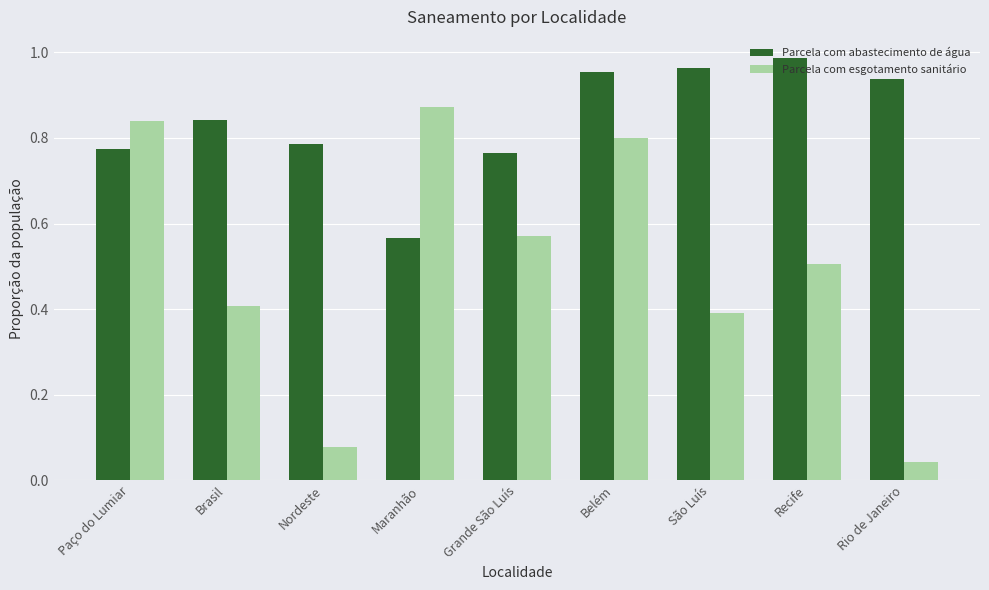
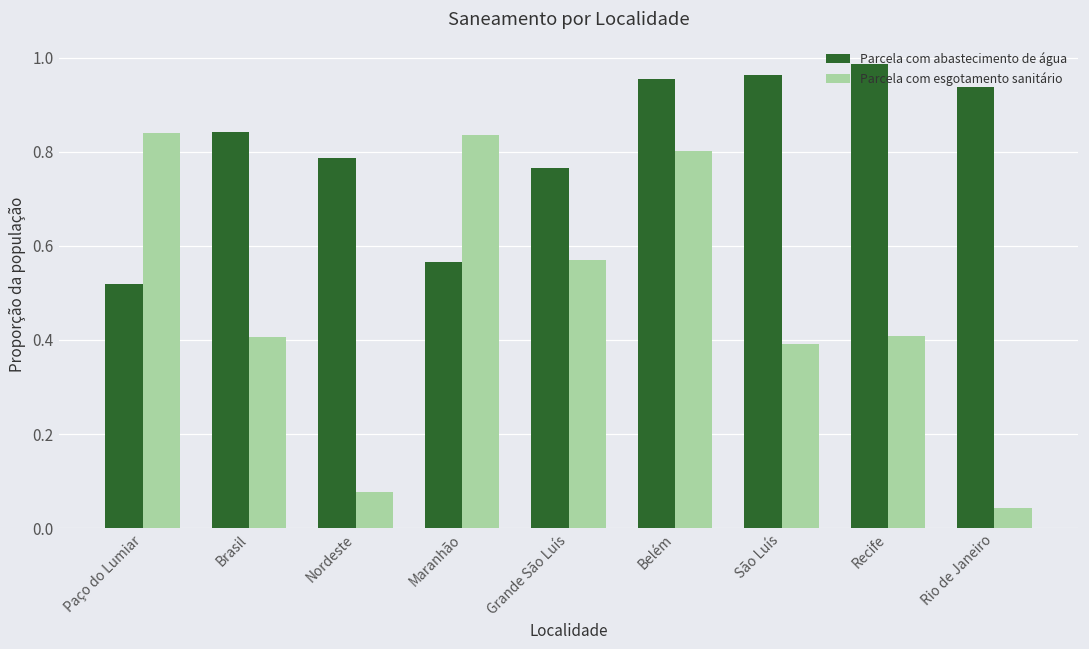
  {
    "Parcela com abastecimento de água": {
-     "Paço do Lumiar": 0.77,
+     "Paço do Lumiar": 0.52,
      "Brasil": 0.84,
      "Nordeste": 0.79,
      "Maranhão": 0.57,
      "Grande São Luís": 0.77,
      "Belém": 0.96,
      "São Luís": 0.96
    },
    "Parcela com esgotamento sanitário": {
      "Paço do Lumiar": 0.84,
      "Brasil": 0.41,
      "Nordeste": 0.08,
-     "Maranhão": 0.87,
+     "Maranhão": 0.84,
      "Grande São Luís": 0.57,
      "Belém": 0.80,
      "São Luís": 0.39,
-     "Recife": 0.51,
+     "Recife": 0.41,
      "Rio de Janeiro": 0.04
    }
  }
